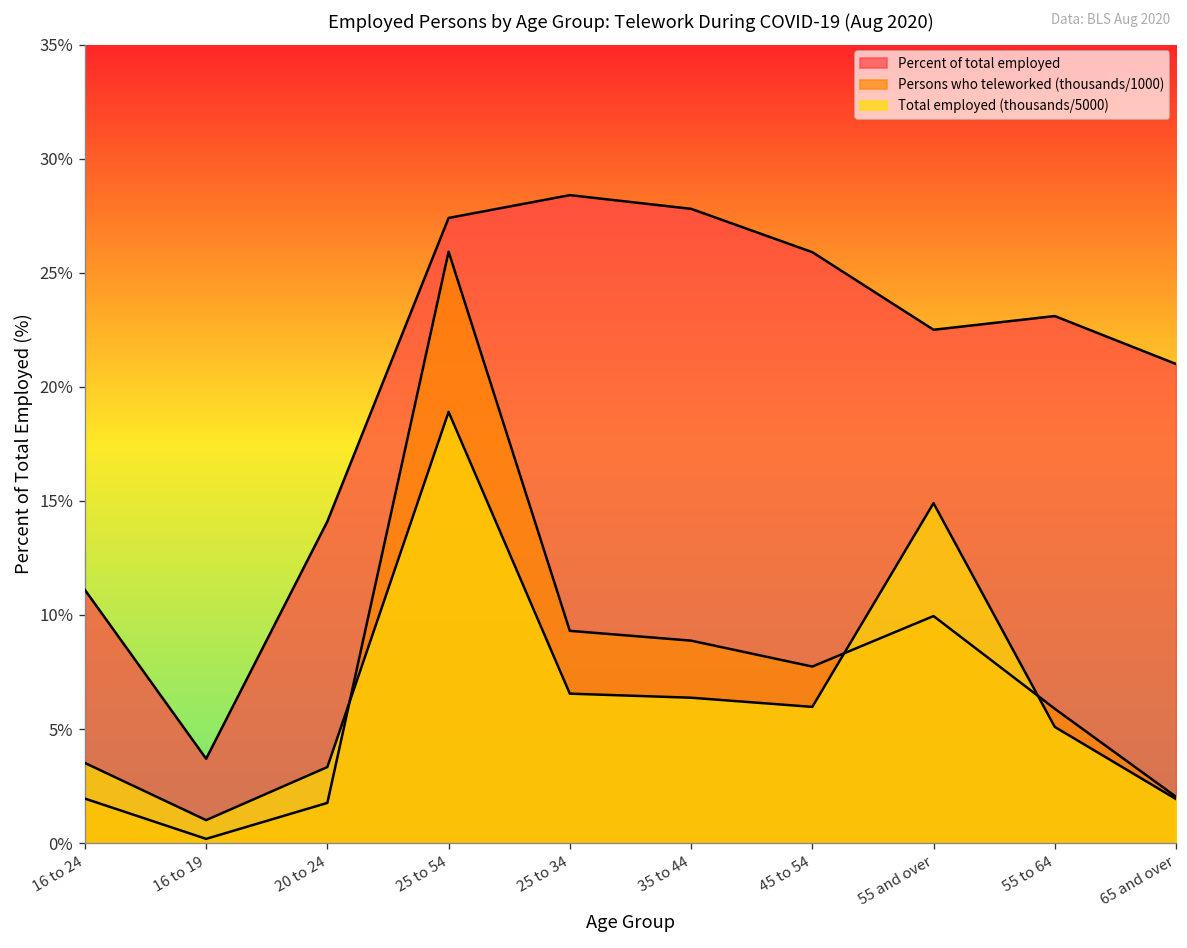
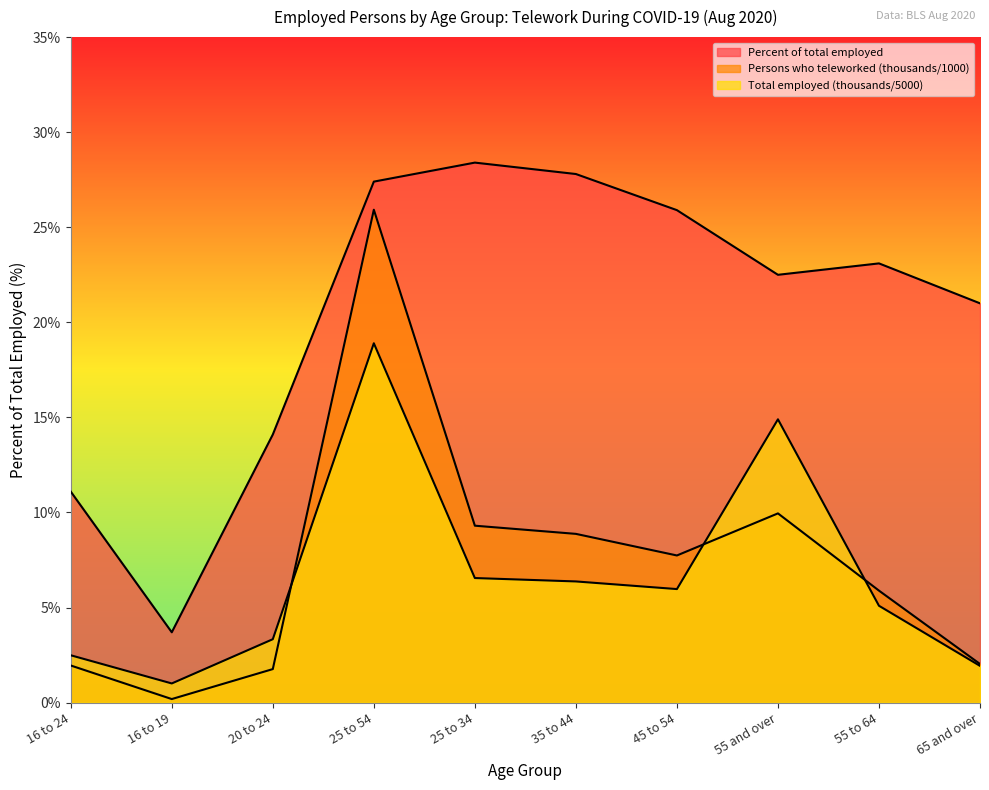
  {
    "Percent of total employed": {
      "16 to 24": "11.1%",
      "16 to 19": "3.7%",
      "20 to 24": "14.1%",
      "25 to 54": "27.4%",
      "25 to 34": "28.4%",
      "35 to 44": "27.8%",
      "45 to 54": "25.9%",
      "55 and over": "22.5%",
      "55 to 64": "23.1%",
      "65 and over": "21.0%"
    },
    "Persons who teleworked (thousands/1000)": {
      "16 to 24": "2.0%",
      "16 to 19": "0.2%",
      "20 to 24": "1.8%",
      "25 to 54": "25.9%",
      "25 to 34": "9.3%",
      "35 to 44": "8.9%",
      "45 to 54": "7.7%",
      "55 and over": "10.0%",
      "55 to 64": "5.9%"
    },
    "Total employed (thousands/5000)": {
-     "16 to 24": "3.5%",
+     "16 to 24": "2.5%",
      "16 to 19": "1.0%",
      "20 to 24": "3.3%",
      "25 to 54": "18.9%",
      "25 to 34": "6.6%",
      "35 to 44": "6.4%",
      "45 to 54": "6.0%",
      "55 and over": "14.9%",
      "55 to 64": "5.1%"
    }
  }
